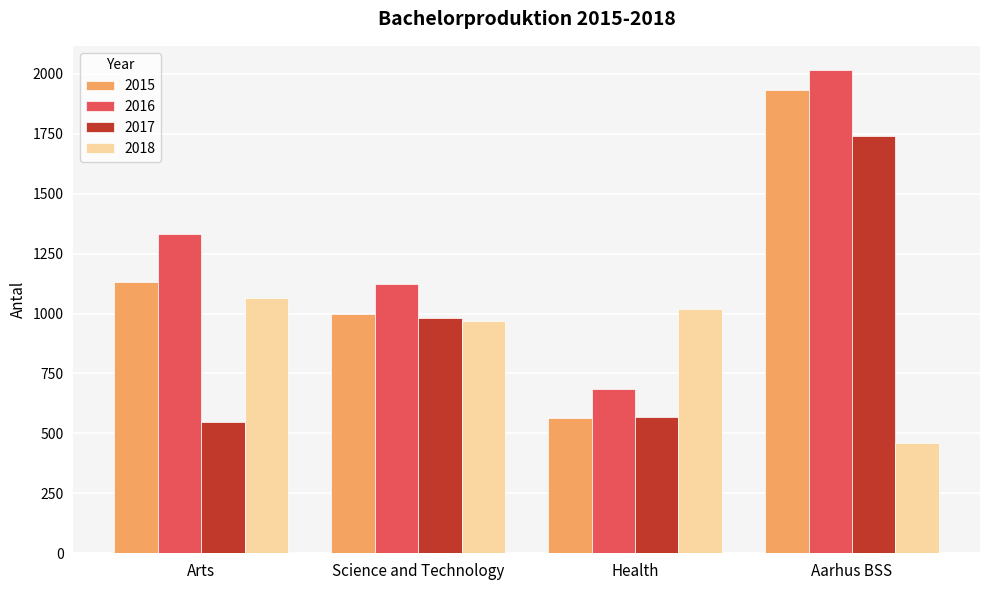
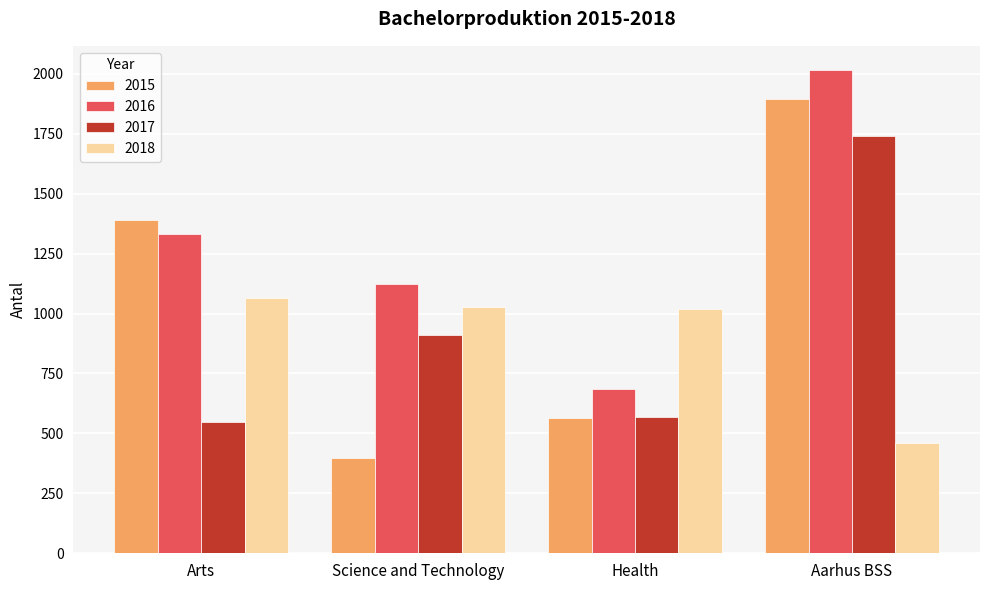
  {
    "2015": {
-     "Arts": 1130,
-     "Science and Technology": 1000,
+     "Arts": 1390,
+     "Science and Technology": 400,
      "Health": 560,
-     "Aarhus BSS": 1930
+     "Aarhus BSS": 1900
    },
    "2016": {
      "Arts": 1330,
      "Science and Technology": 1130,
      "Health": 690,
      "Aarhus BSS": 2020
    },
    "2017": {
      "Arts": 550,
-     "Science and Technology": 980,
+     "Science and Technology": 910,
      "Health": 570,
      "Aarhus BSS": 1740
    },
    "2018": {
      "Arts": 1070,
-     "Science and Technology": 970,
+     "Science and Technology": 1030,
      "Health": 1020,
      "Aarhus BSS": 460
    }
  }
